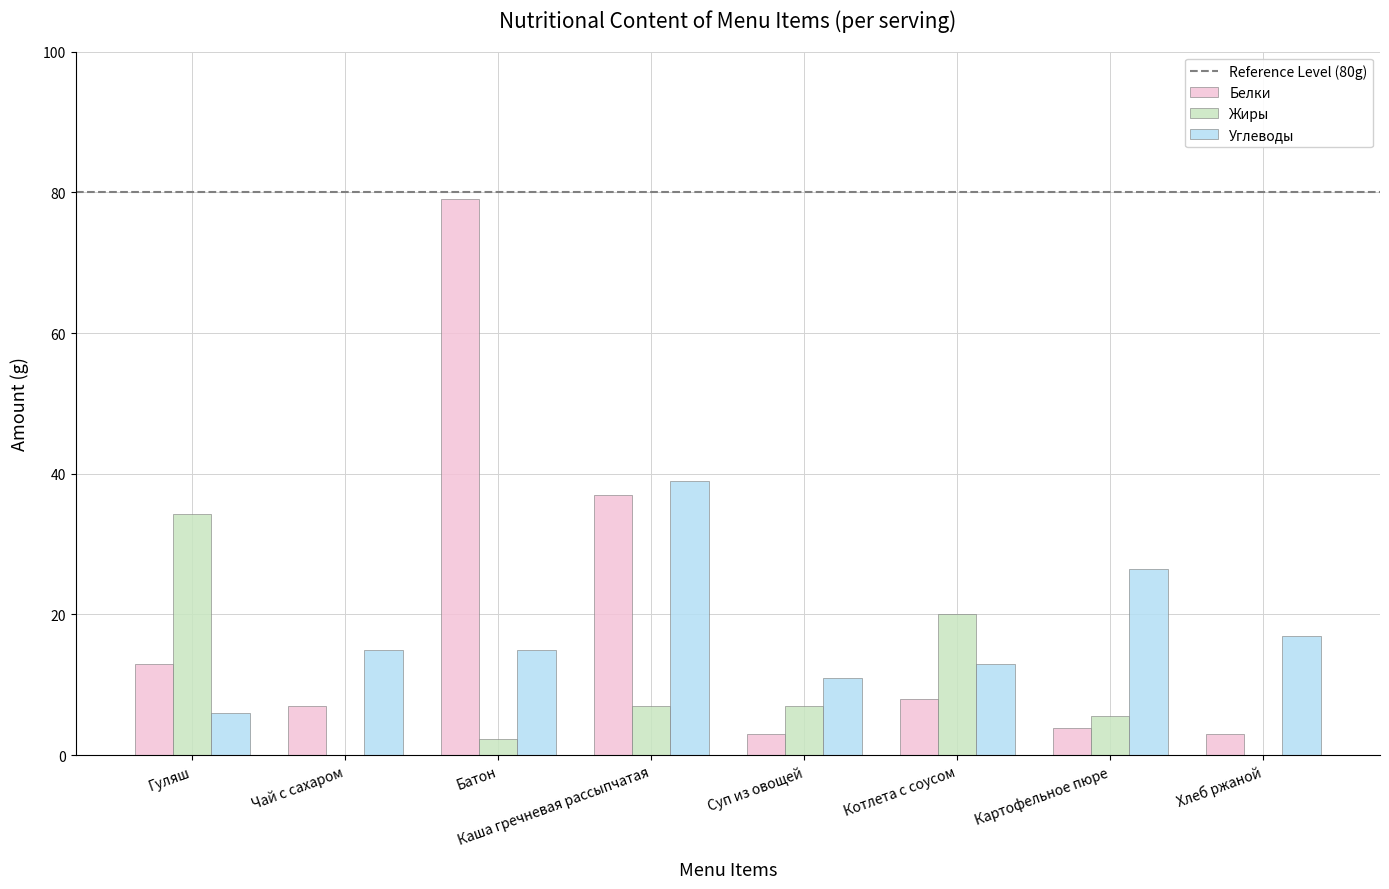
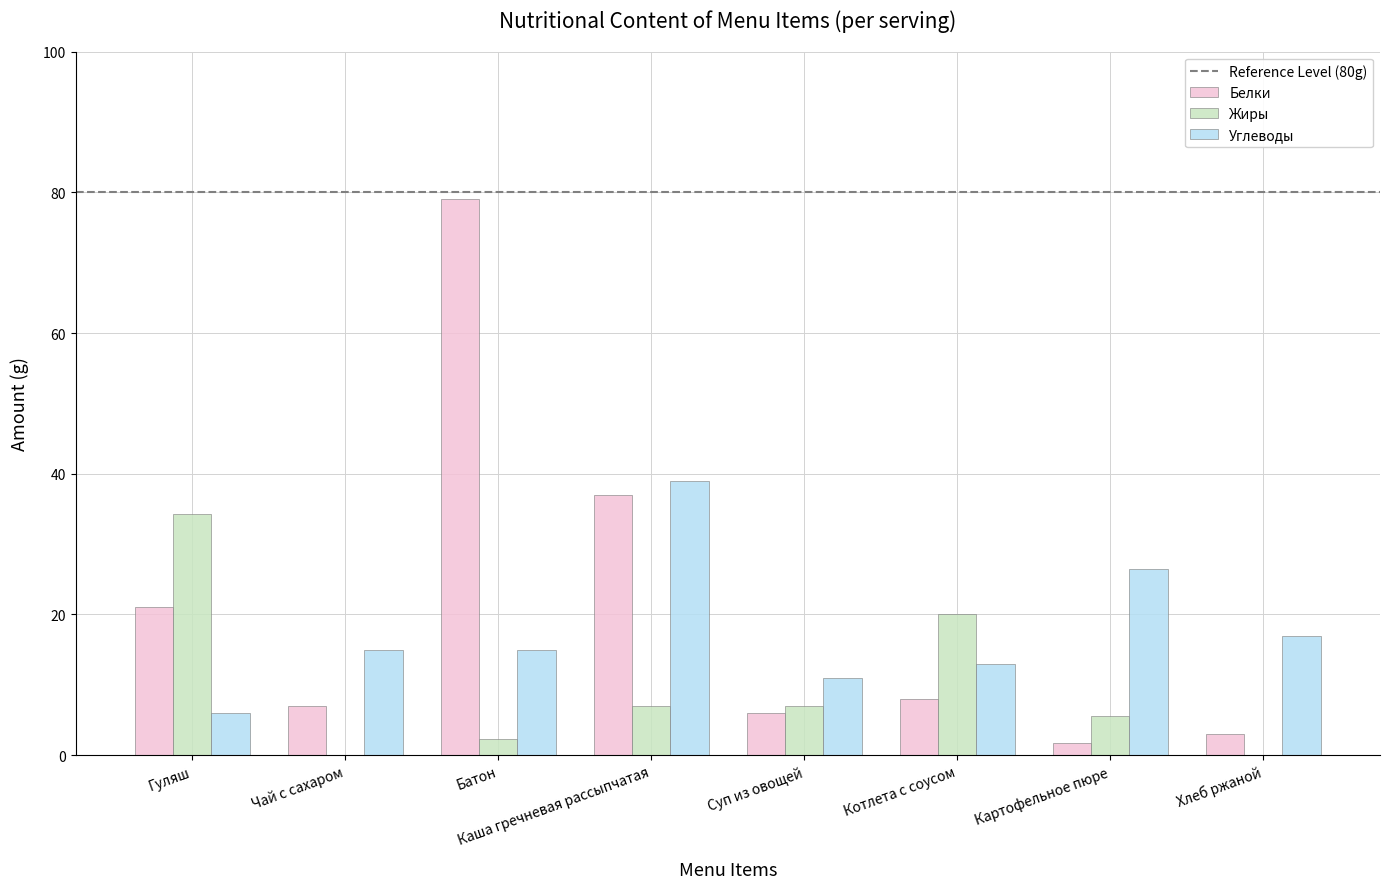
  {
    "Белки": {
-     "Гуляш": 13,
+     "Гуляш": 21,
      "Чай с сахаром": 7,
      "Батон": 79,
      "Каша гречневая рассыпчатая": 37,
-     "Суп из овощей": 3,
+     "Суп из овощей": 6,
      "Котлета с соусом": 8,
-     "Картофельное пюре": 4,
+     "Картофельное пюре": 2,
      "Хлеб ржаной": 3
    }
  }
